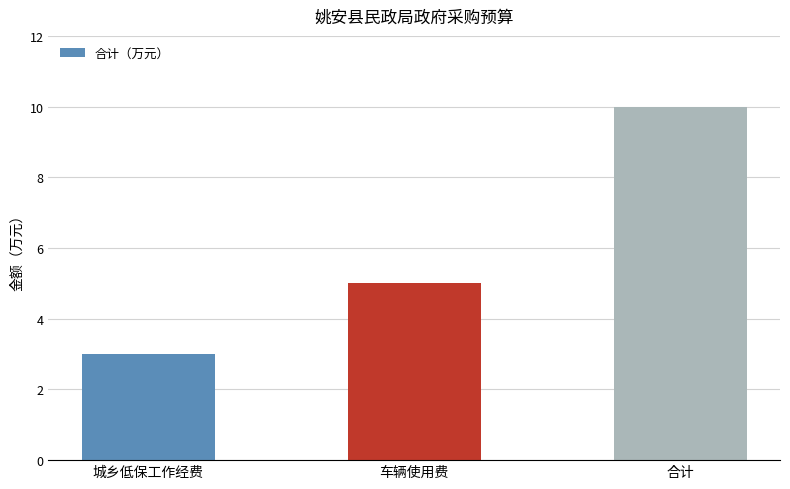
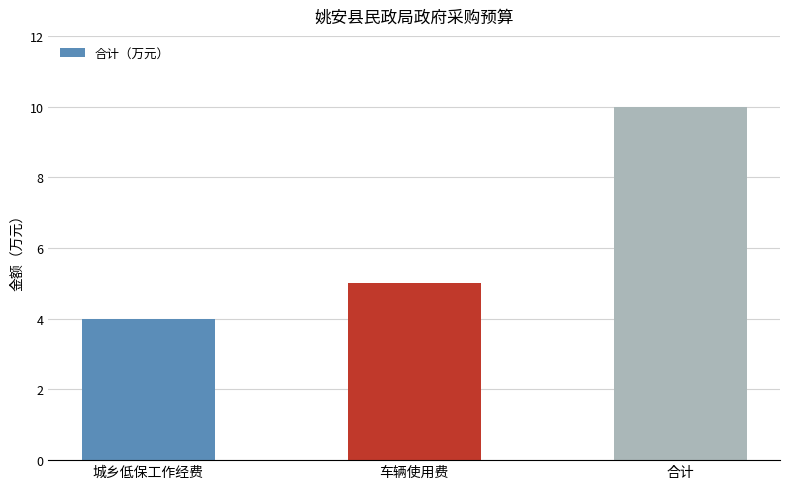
  {
-   "城乡低保工作经费": 3,
+   "城乡低保工作经费": 4,
    "车辆使用费": 5,
    "合计": 10
  }
